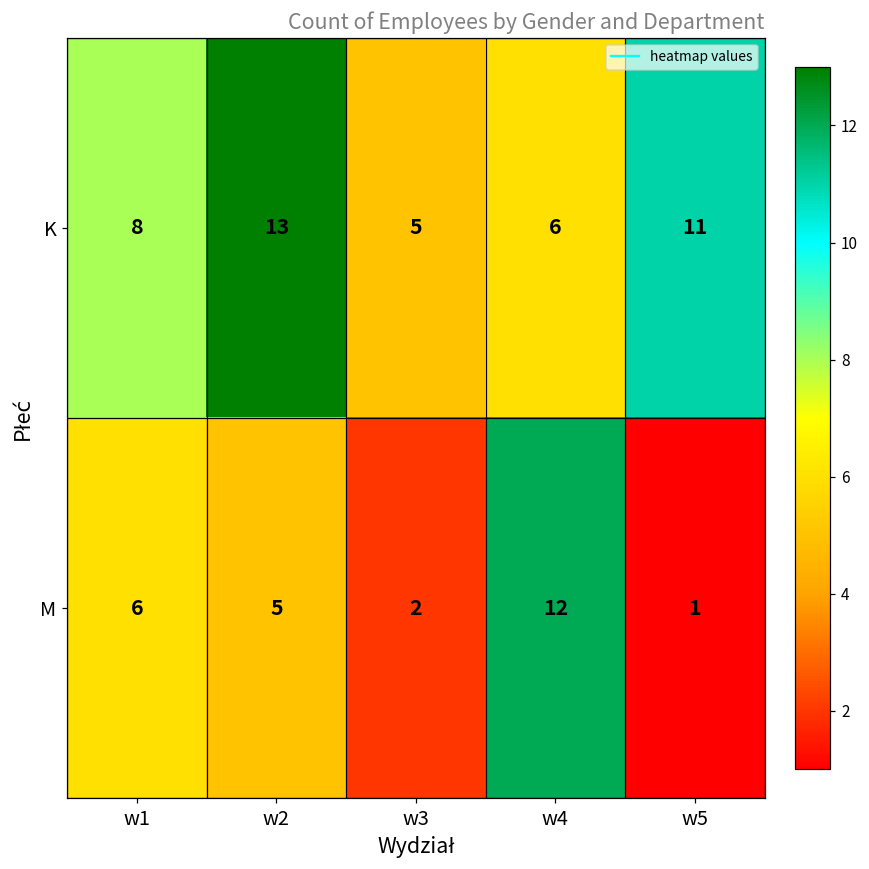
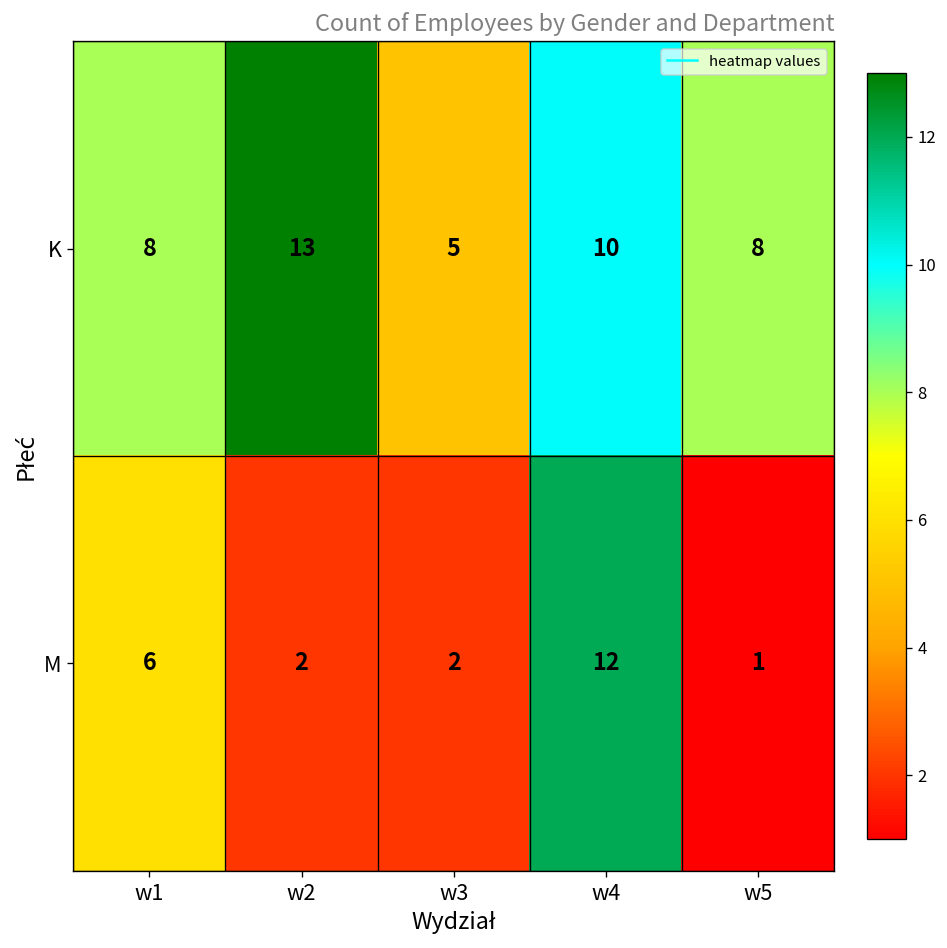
  {
    "K": {
      "w1": 8,
      "w2": 13,
      "w3": 5,
-     "w4": 6,
-     "w5": 11
+     "w4": 10,
+     "w5": 8
    },
    "M": {
      "w1": 6,
-     "w2": 5,
+     "w2": 2,
      "w3": 2,
      "w4": 12,
      "w5": 1
    }
  }
